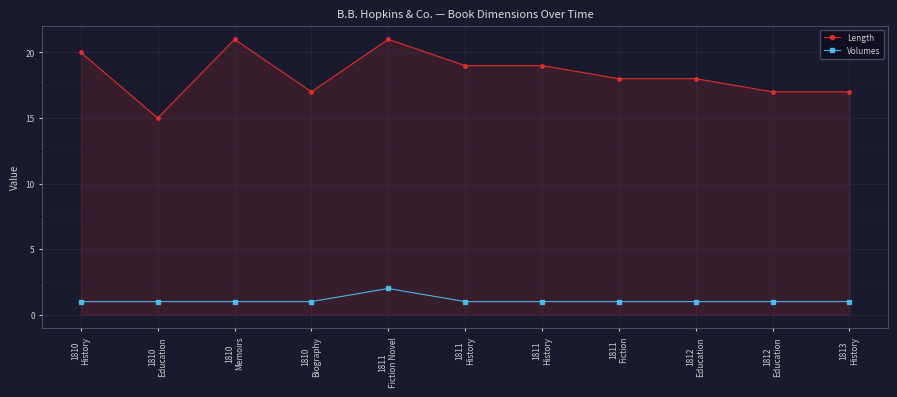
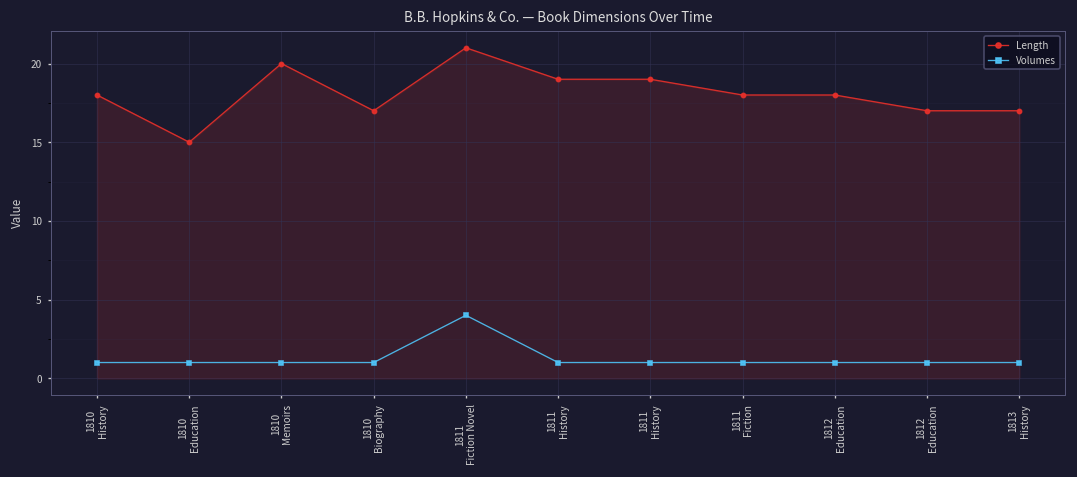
  {
    "Length": {
-     "1810 History": 20,
+     "1810 History": 18,
      "1810 Education": 15,
-     "1810 Memoirs": 21,
+     "1810 Memoirs": 20,
      "1810 Biography": 17,
      "1811 Fiction Novel": 21,
      "1811 Fiction": 18,
      "1813 History": 17
    },
    "Volumes": {
      "1810 History": 1,
      "1810 Education": 1,
      "1810 Memoirs": 1,
      "1810 Biography": 1,
-     "1811 Fiction Novel": 2,
+     "1811 Fiction Novel": 4,
      "1811 Fiction": 1,
      "1813 History": 1
    }
  }
